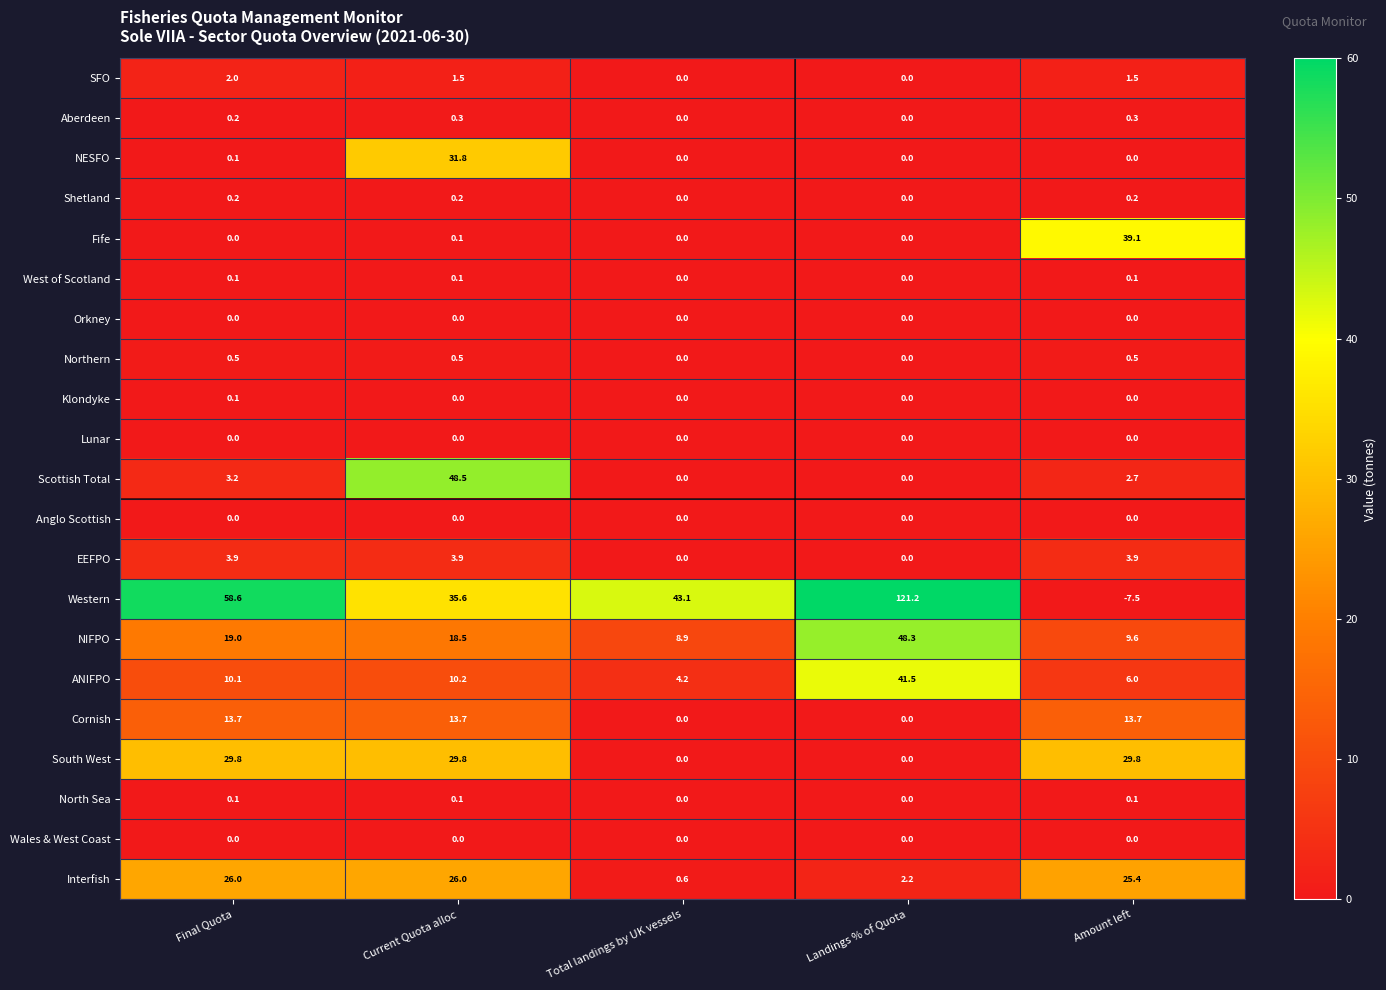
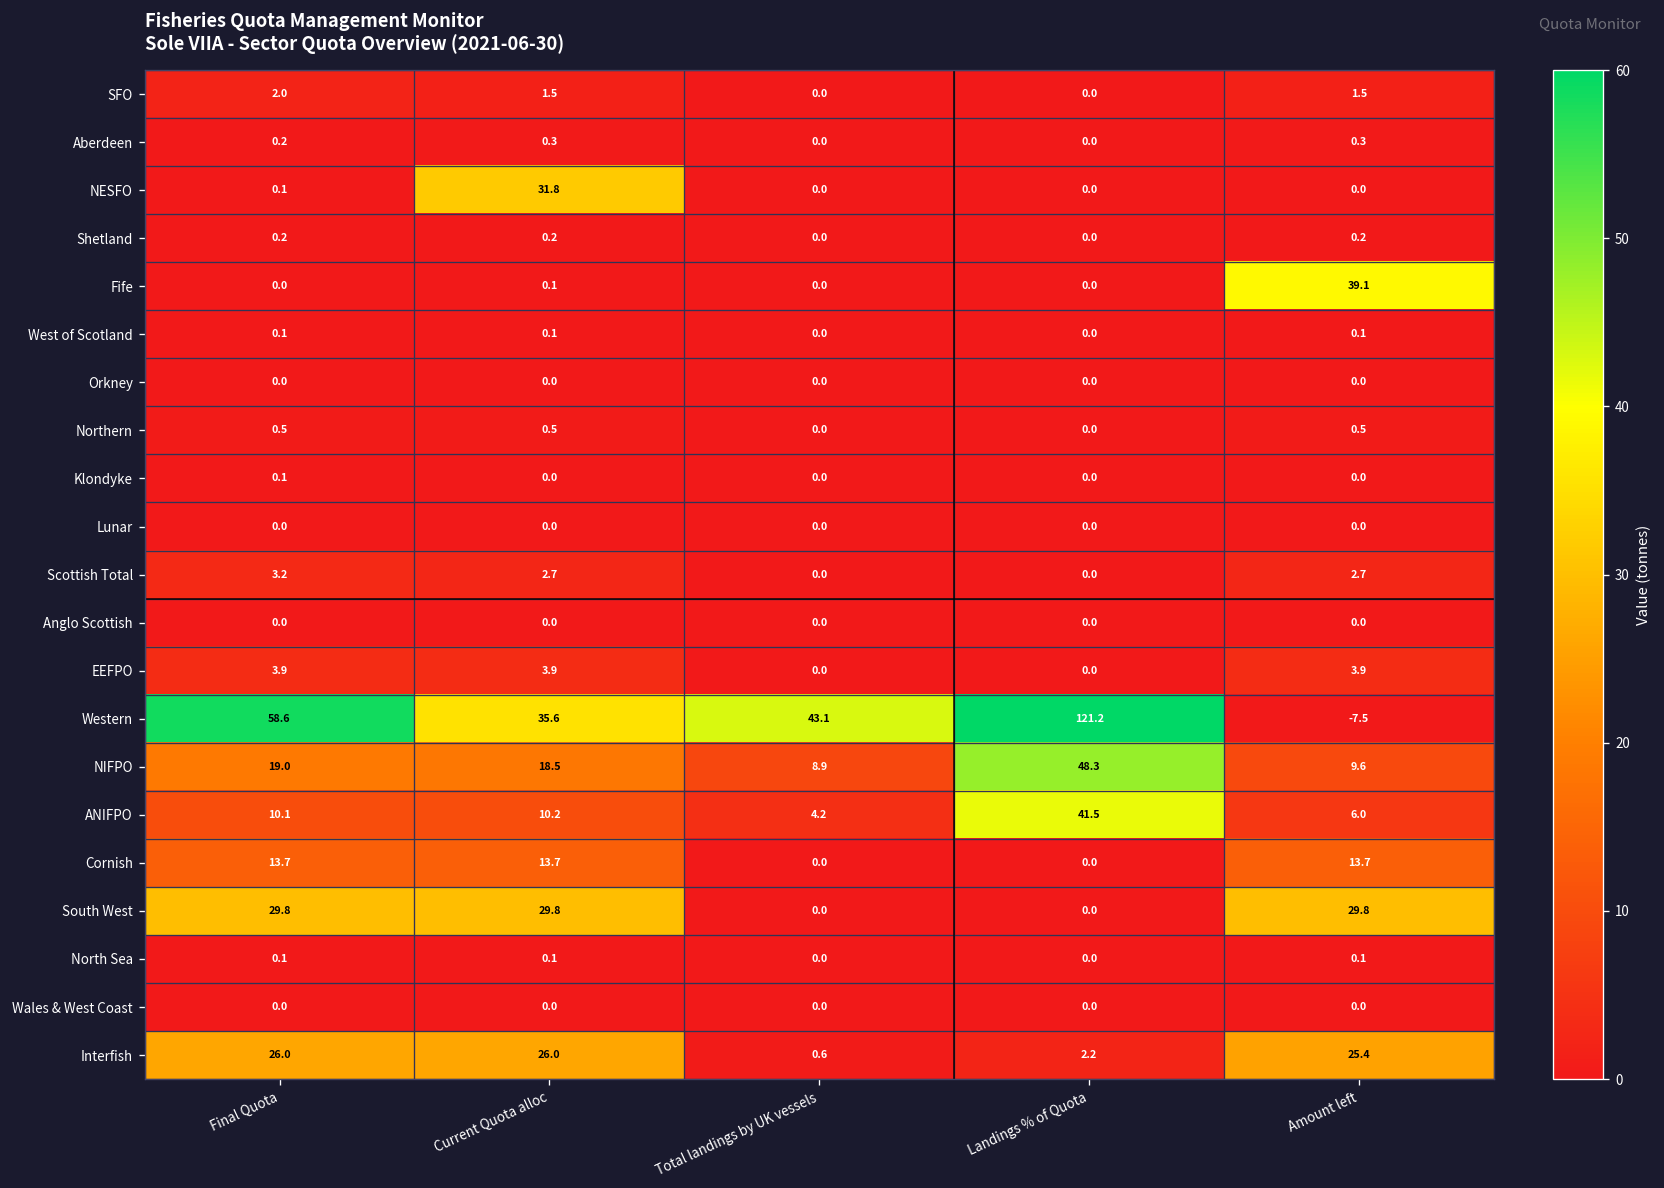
  {
    "SFO": {
      "Final Quota": 2.0,
      "Current Quota alloc": 1.5,
      "Total landings by UK vessels": 0.0,
      "Landings % of Quota": 0.0,
      "Amount left": 1.5
    },
    "Aberdeen": {
      "Final Quota": 0.2,
      "Current Quota alloc": 0.3,
      "Total landings by UK vessels": 0.0,
      "Landings % of Quota": 0.0,
      "Amount left": 0.3
    },
    "NESFO": {
      "Final Quota": 0.1,
      "Current Quota alloc": 31.8,
      "Total landings by UK vessels": 0.0,
      "Landings % of Quota": 0.0,
      "Amount left": 0.0
    },
    "Shetland": {
      "Final Quota": 0.2,
      "Current Quota alloc": 0.2,
      "Total landings by UK vessels": 0.0,
      "Landings % of Quota": 0.0,
      "Amount left": 0.2
    },
    "Fife": {
      "Final Quota": 0.0,
      "Current Quota alloc": 0.1,
      "Total landings by UK vessels": 0.0,
      "Landings % of Quota": 0.0,
      "Amount left": 39.1
    },
    "West of Scotland": {
      "Final Quota": 0.1,
      "Current Quota alloc": 0.1,
      "Total landings by UK vessels": 0.0,
      "Landings % of Quota": 0.0,
      "Amount left": 0.1
    },
    "Orkney": {
      "Final Quota": 0.0,
      "Current Quota alloc": 0.0,
      "Total landings by UK vessels": 0.0,
      "Landings % of Quota": 0.0,
      "Amount left": 0.0
    },
    "Northern": {
      "Final Quota": 0.5,
      "Current Quota alloc": 0.5,
      "Total landings by UK vessels": 0.0,
      "Landings % of Quota": 0.0,
      "Amount left": 0.5
    },
    "Klondyke": {
      "Final Quota": 0.1,
      "Current Quota alloc": 0.0,
      "Total landings by UK vessels": 0.0,
      "Landings % of Quota": 0.0,
      "Amount left": 0.0
    },
    "Lunar": {
      "Final Quota": 0.0,
      "Current Quota alloc": 0.0,
      "Total landings by UK vessels": 0.0,
      "Landings % of Quota": 0.0,
      "Amount left": 0.0
    },
    "Scottish Total": {
      "Final Quota": 3.2,
-     "Current Quota alloc": 48.5,
+     "Current Quota alloc": 2.7,
      "Total landings by UK vessels": 0.0,
      "Landings % of Quota": 0.0,
      "Amount left": 2.7
    },
    "Anglo Scottish": {
      "Final Quota": 0.0,
      "Current Quota alloc": 0.0,
      "Total landings by UK vessels": 0.0,
      "Landings % of Quota": 0.0,
      "Amount left": 0.0
    },
    "EEFPO": {
      "Final Quota": 3.9,
      "Current Quota alloc": 3.9,
      "Total landings by UK vessels": 0.0,
      "Landings % of Quota": 0.0,
      "Amount left": 3.9
    },
    "Western": {
      "Final Quota": 58.6,
      "Current Quota alloc": 35.6,
      "Total landings by UK vessels": 43.1,
      "Landings % of Quota": 121.2,
      "Amount left": -7.5
    },
    "NIFPO": {
      "Final Quota": 19.0,
      "Current Quota alloc": 18.5,
      "Total landings by UK vessels": 8.9,
      "Landings % of Quota": 48.3,
      "Amount left": 9.6
    },
    "ANIFPO": {
      "Final Quota": 10.1,
      "Current Quota alloc": 10.2,
      "Total landings by UK vessels": 4.2,
      "Landings % of Quota": 41.5,
      "Amount left": 6.0
    },
    "Cornish": {
      "Final Quota": 13.7,
      "Current Quota alloc": 13.7,
      "Total landings by UK vessels": 0.0,
      "Landings % of Quota": 0.0,
      "Amount left": 13.7
    },
    "South West": {
      "Final Quota": 29.8,
      "Current Quota alloc": 29.8,
      "Total landings by UK vessels": 0.0,
      "Landings % of Quota": 0.0,
      "Amount left": 29.8
    },
    "North Sea": {
      "Final Quota": 0.1,
      "Current Quota alloc": 0.1,
      "Total landings by UK vessels": 0.0,
      "Landings % of Quota": 0.0,
      "Amount left": 0.1
    },
    "Wales & West Coast": {
      "Final Quota": 0.0,
      "Current Quota alloc": 0.0,
      "Total landings by UK vessels": 0.0,
      "Landings % of Quota": 0.0,
      "Amount left": 0.0
    },
    "Interfish": {
      "Final Quota": 26.0,
      "Current Quota alloc": 26.0,
      "Total landings by UK vessels": 0.6,
      "Landings % of Quota": 2.2,
      "Amount left": 25.4
    }
  }
